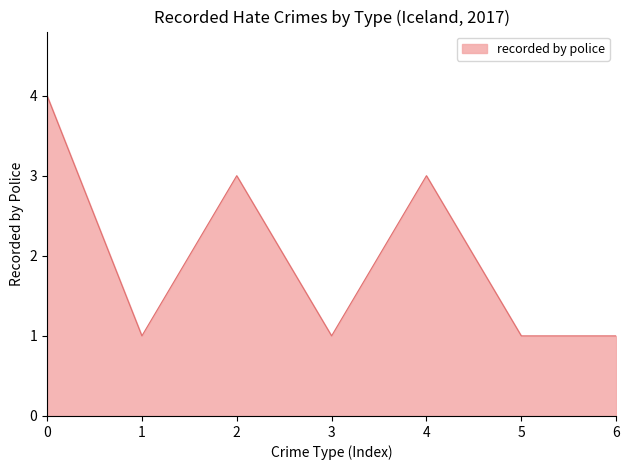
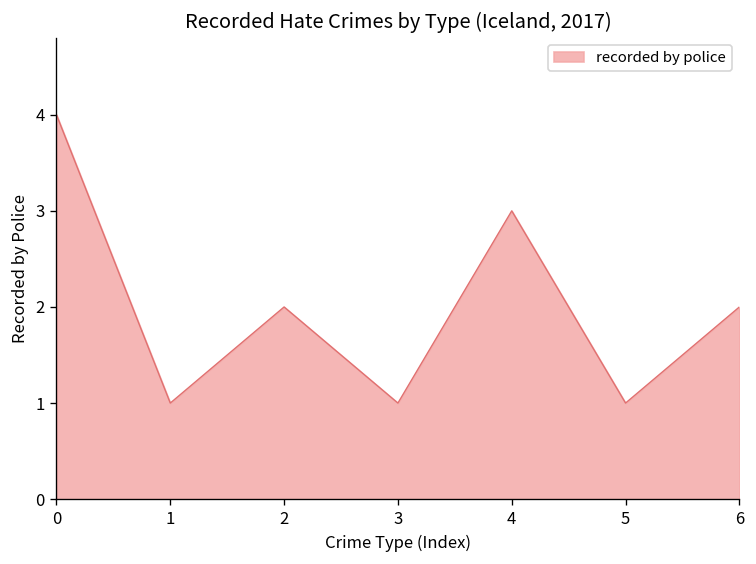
  {
    "0": 4,
    "1": 1,
-   "2": 3,
+   "2": 2,
    "3": 1,
    "4": 3,
    "5": 1,
-   "6": 1
+   "6": 2
  }
